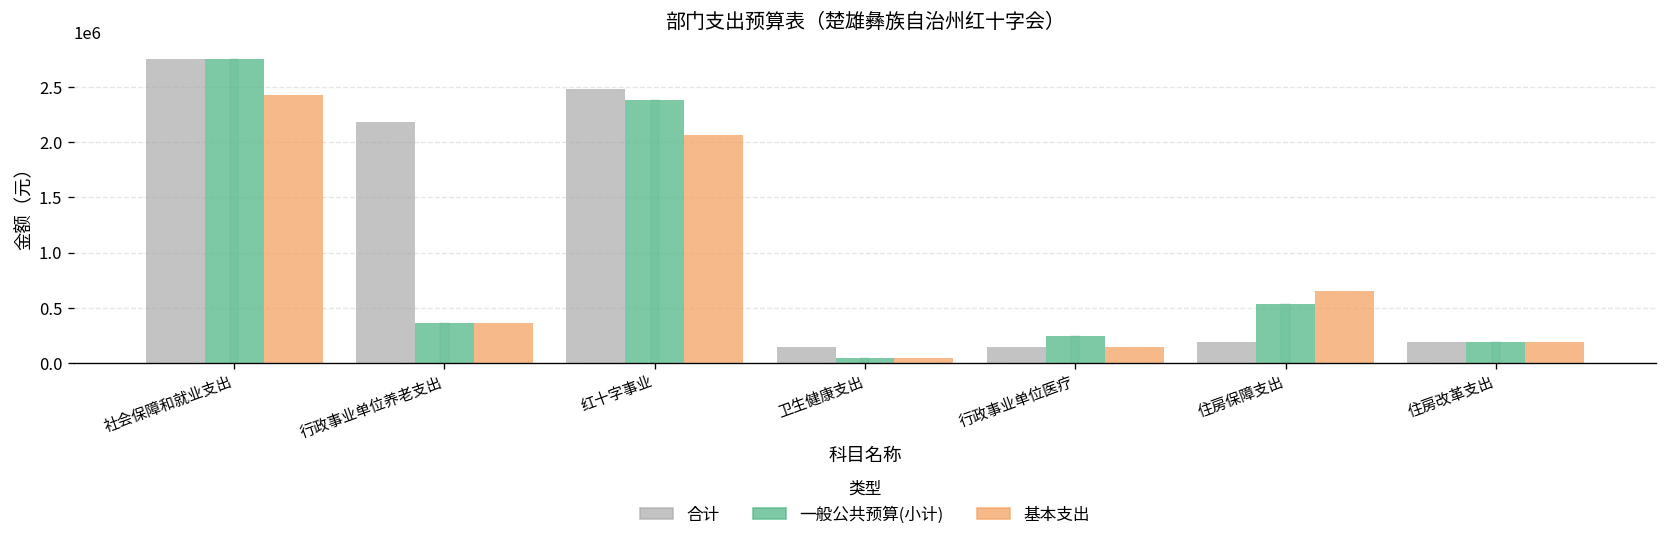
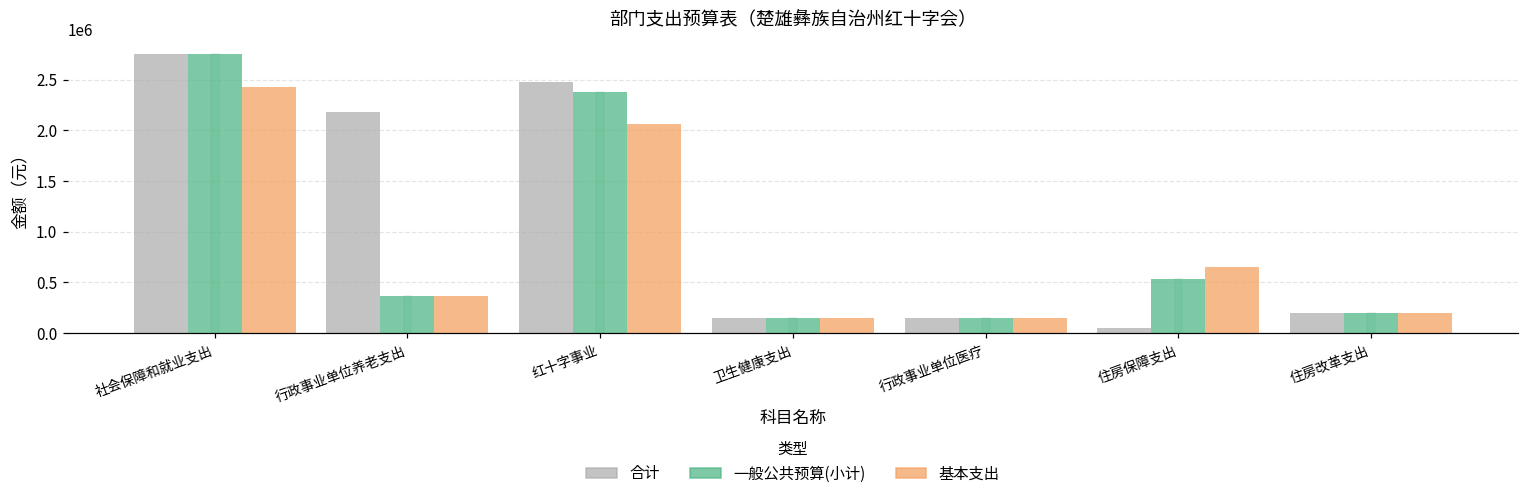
  {
    "合计": {
      "社会保障和就业支出": 2700000,
      "行政事业单位养老支出": 2200000,
      "红十字事业": 2500000,
      "卫生健康支出": 200000,
      "行政事业单位医疗": 200000,
-     "住房保障支出": 200000,
+     "住房保障支出": 0,
      "住房改革支出": 200000
    },
    "一般公共预算(小计)": {
      "社会保障和就业支出": 2700000,
      "行政事业单位养老支出": 400000,
      "红十字事业": 2400000,
-     "卫生健康支出": 100000,
-     "行政事业单位医疗": 250000,
+     "卫生健康支出": 200000,
+     "行政事业单位医疗": 150000,
      "住房保障支出": 500000,
      "住房改革支出": 200000
    },
    "基本支出": {
      "社会保障和就业支出": 2400000,
      "行政事业单位养老支出": 400000,
      "红十字事业": 2100000,
-     "卫生健康支出": 0,
+     "卫生健康支出": 200000,
      "行政事业单位医疗": 200000,
      "住房保障支出": 600000,
      "住房改革支出": 200000
    }
  }
